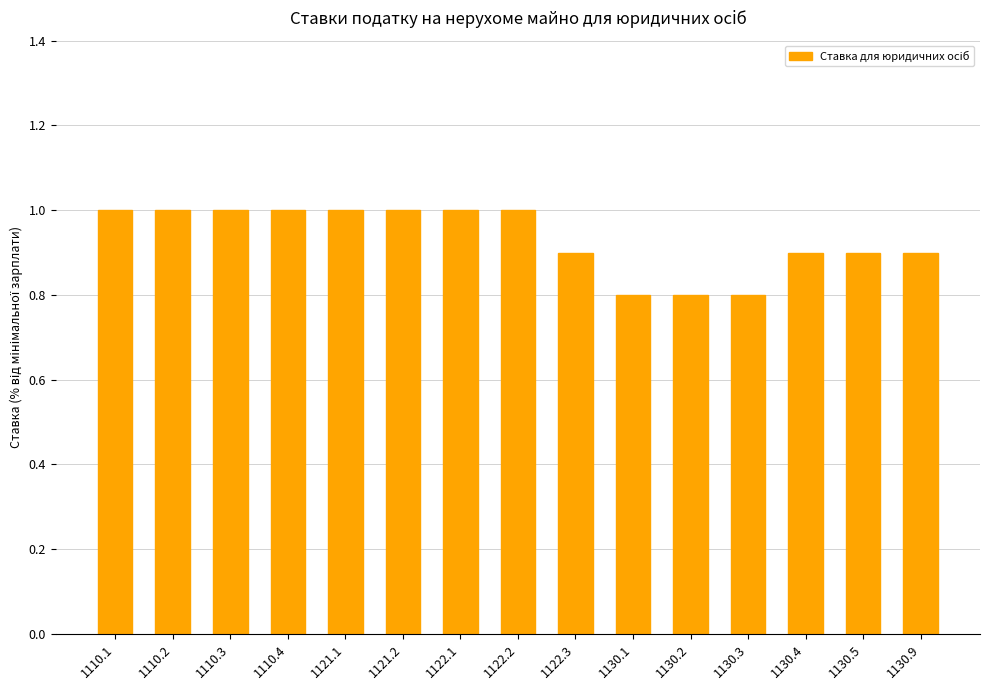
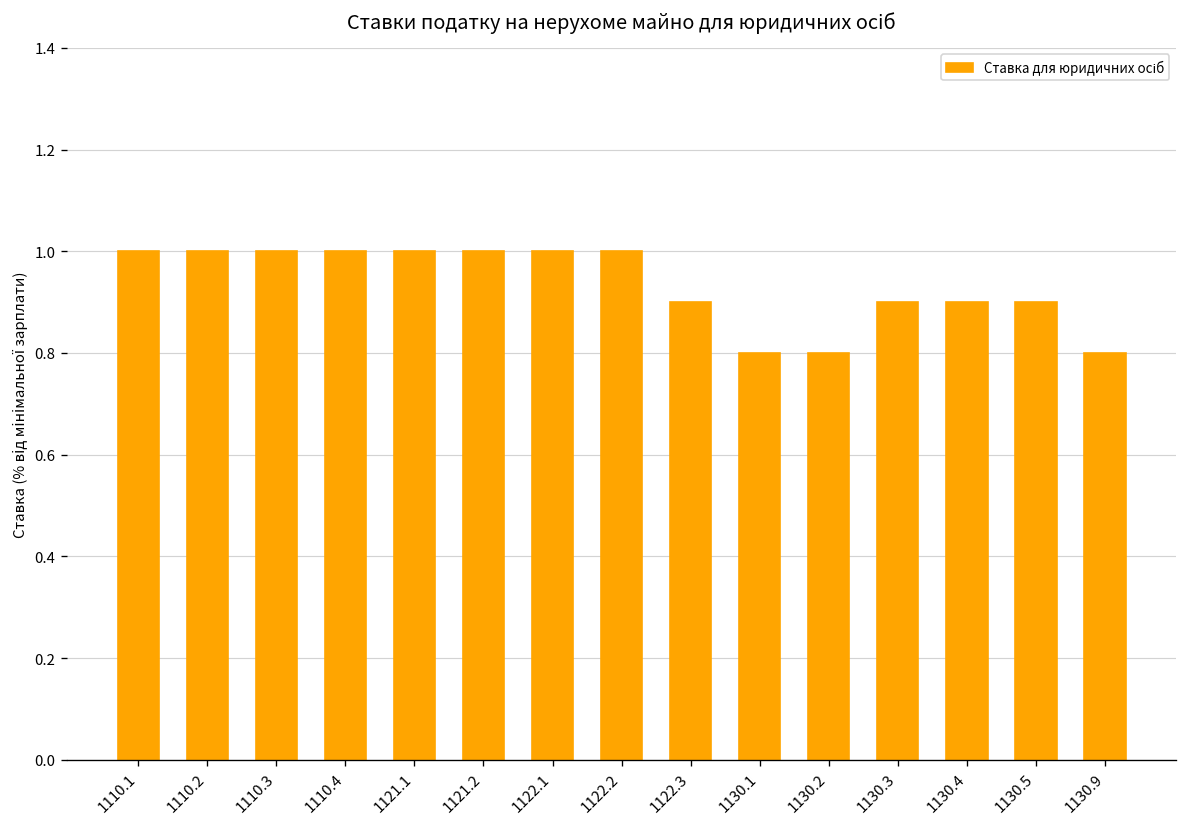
  {
    "1110.1": 1.0,
    "1110.2": 1.0,
    "1110.3": 1.0,
    "1110.4": 1.0,
    "1121.1": 1.0,
    "1121.2": 1.0,
    "1122.1": 1.0,
    "1122.2": 1.0,
    "1122.3": 0.9,
    "1130.1": 0.8,
    "1130.2": 0.8,
-   "1130.3": 0.8,
+   "1130.3": 0.9,
    "1130.4": 0.9,
    "1130.5": 0.9,
-   "1130.9": 0.9
+   "1130.9": 0.8
  }
